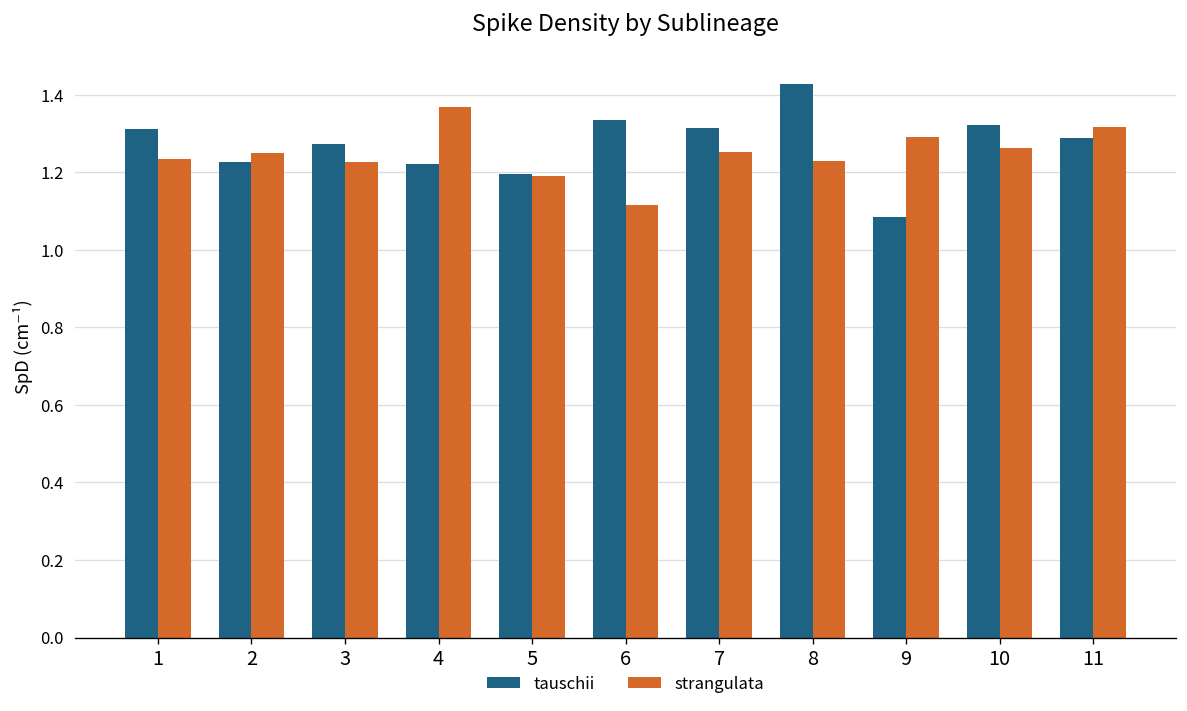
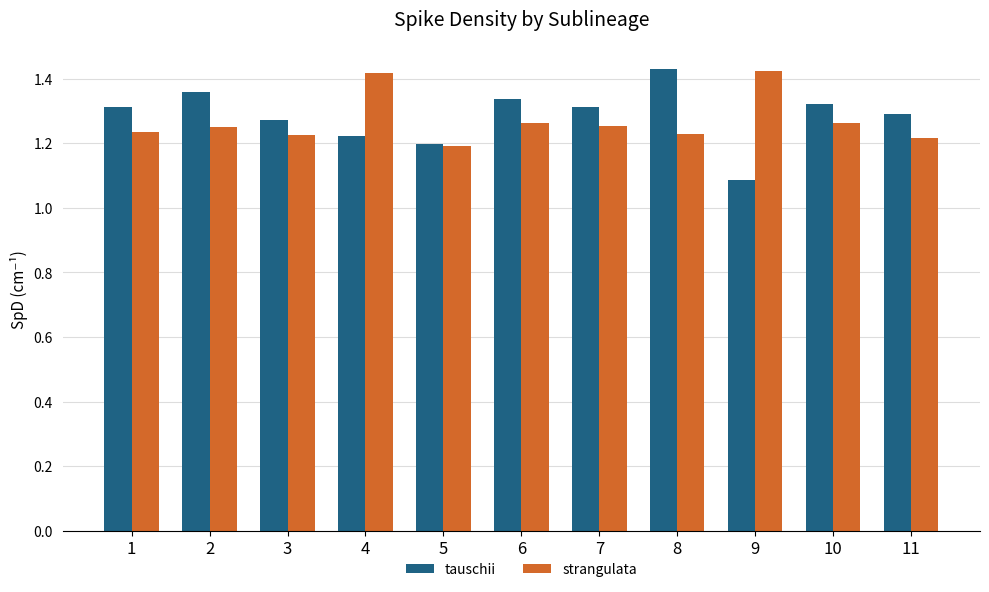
  {
    "tauschii": {
      "1": 1.31,
-     "2": 1.23,
+     "2": 1.36,
      "3": 1.27,
      "4": 1.22,
      "5": 1.20,
      "6": 1.34,
      "7": 1.31,
      "8": 1.43,
      "9": 1.09,
      "10": 1.32,
      "11": 1.29
    },
    "strangulata": {
      "1": 1.23,
      "2": 1.25,
      "3": 1.23,
-     "4": 1.37,
+     "4": 1.42,
      "5": 1.19,
-     "6": 1.12,
+     "6": 1.26,
      "7": 1.25,
      "8": 1.23,
-     "9": 1.29,
+     "9": 1.42,
      "10": 1.26,
-     "11": 1.32
+     "11": 1.22
    }
  }
